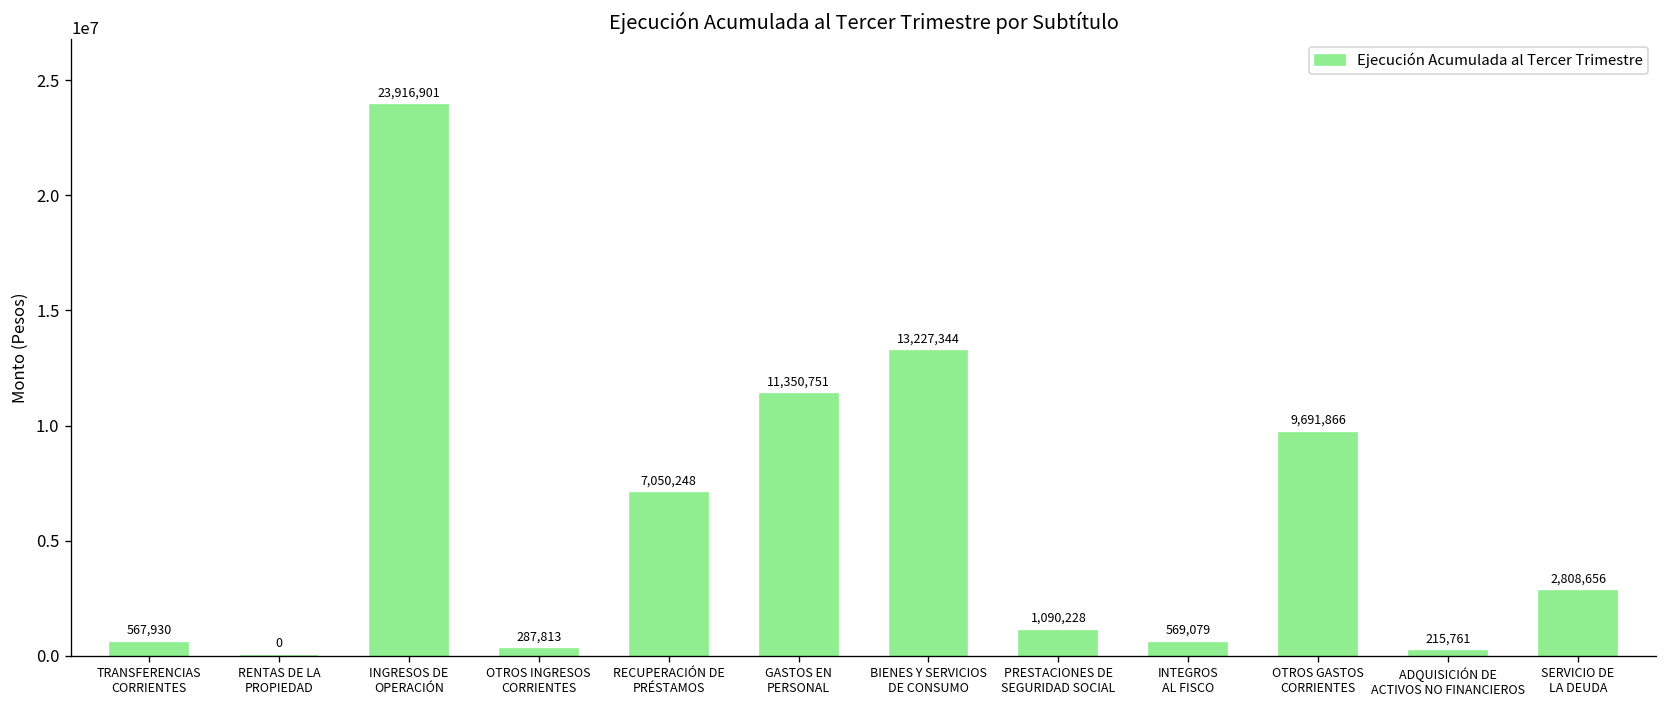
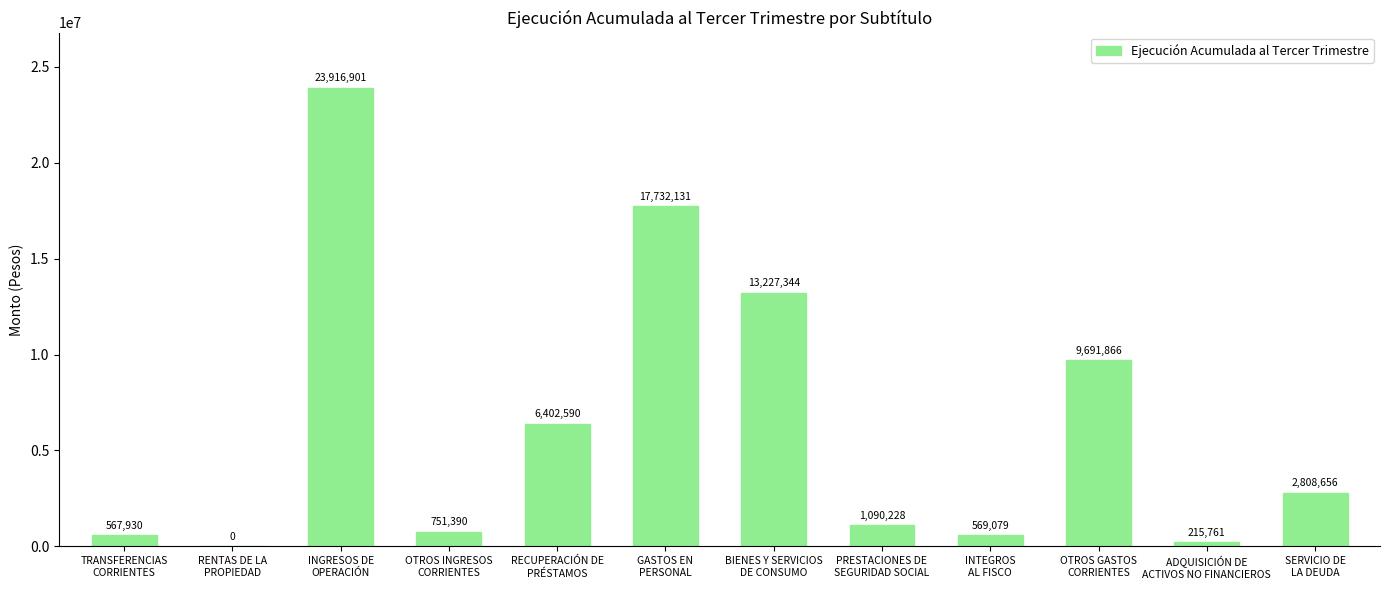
  {
    "TRANSFERENCIAS CORRIENTES": "567,930",
    "RENTAS DE LA PROPIEDAD": "0",
    "INGRESOS DE OPERACIÓN": "23,916,901",
-   "OTROS INGRESOS CORRIENTES": "287,813",
-   "RECUPERACIÓN DE PRÉSTAMOS": "7,050,248",
-   "GASTOS EN PERSONAL": "11,350,751",
+   "OTROS INGRESOS CORRIENTES": "751,390",
+   "RECUPERACIÓN DE PRÉSTAMOS": "6,402,590",
+   "GASTOS EN PERSONAL": "17,732,131",
    "BIENES Y SERVICIOS DE CONSUMO": "13,227,344",
    "PRESTACIONES DE SEGURIDAD SOCIAL": "1,090,228",
    "INTEGROS AL FISCO": "569,079",
    "OTROS GASTOS CORRIENTES": "9,691,866",
    "ADQUISICIÓN DE ACTIVOS NO FINANCIEROS": "215,761",
    "SERVICIO DE LA DEUDA": "2,808,656"
  }
